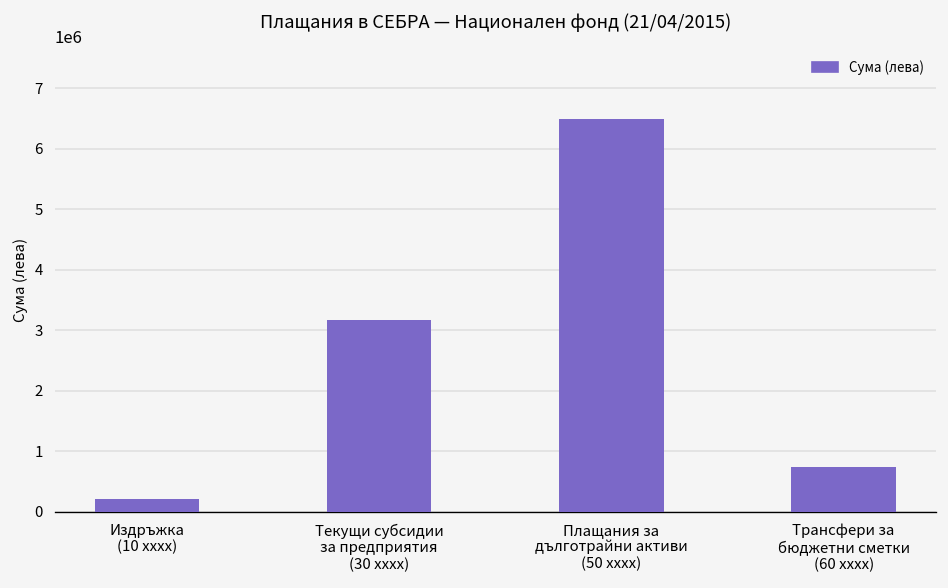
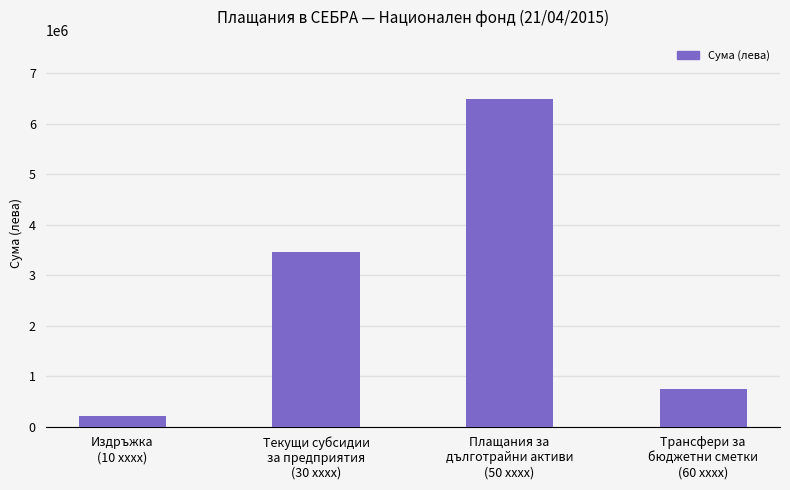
  {
    "Издръжка (10 xxxx)": 200000,
-   "Текущи субсидии за предприятия (30 xxxx)": 3200000,
+   "Текущи субсидии за предприятия (30 xxxx)": 3500000,
    "Плащания за дълготрайни активи (50 xxxx)": 6500000,
    "Трансфери за бюджетни сметки (60 xxxx)": 700000
  }
